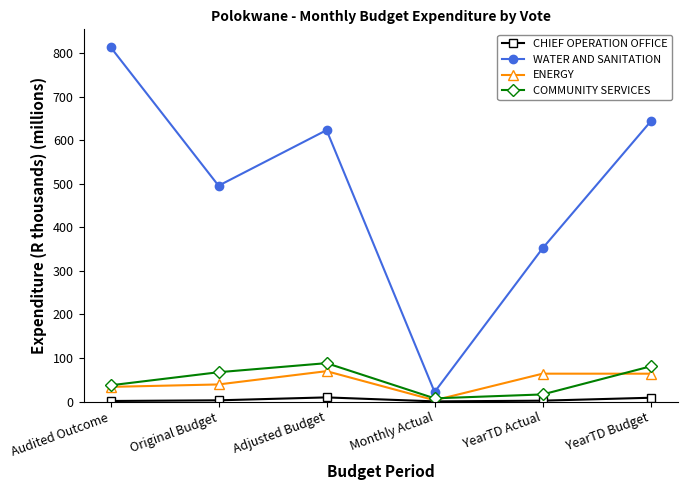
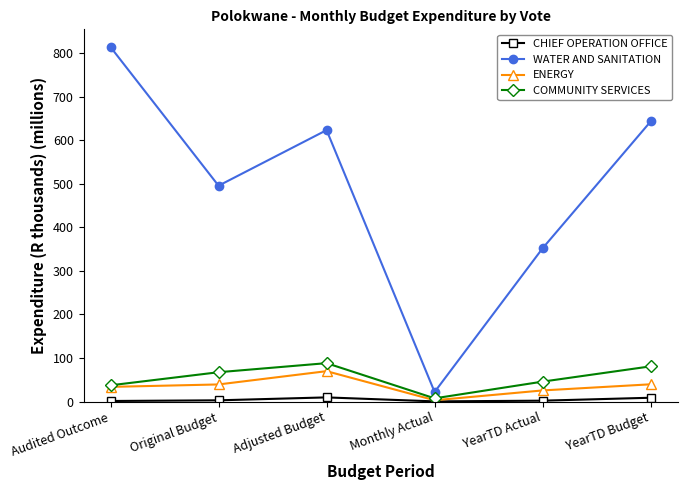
  {
    "CHIEF OPERATION OFFICE": {
      "Audited Outcome": 0,
      "Original Budget": 0,
      "Adjusted Budget": 10,
      "YearTD Actual": 0,
      "YearTD Budget": 10
    },
    "WATER AND SANITATION": {
      "Audited Outcome": 810,
      "Original Budget": 500,
      "Adjusted Budget": 620,
      "Monthly Actual": 20,
      "YearTD Actual": 350,
      "YearTD Budget": 640
    },
    "ENERGY": {
      "Original Budget": 40,
      "Adjusted Budget": 70,
-     "YearTD Actual": 60,
-     "YearTD Budget": 60
+     "YearTD Actual": 30,
+     "YearTD Budget": 40
    },
    "COMMUNITY SERVICES": {
      "Original Budget": 70,
      "Adjusted Budget": 90,
-     "YearTD Actual": 20,
+     "YearTD Actual": 50,
      "YearTD Budget": 80
    }
  }
